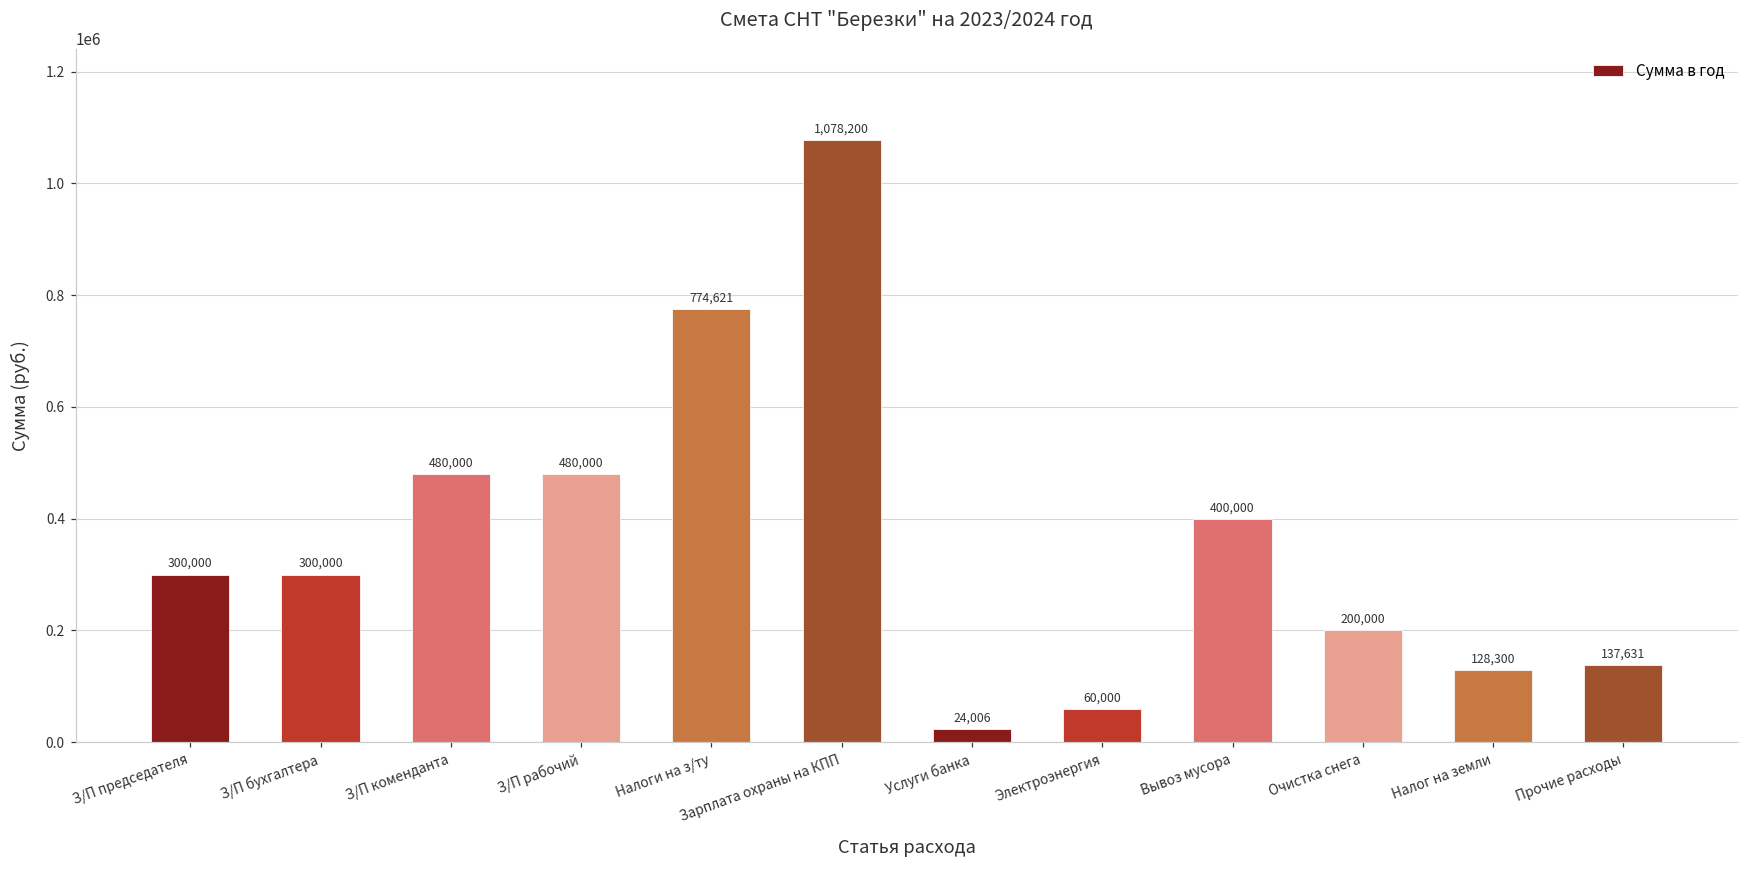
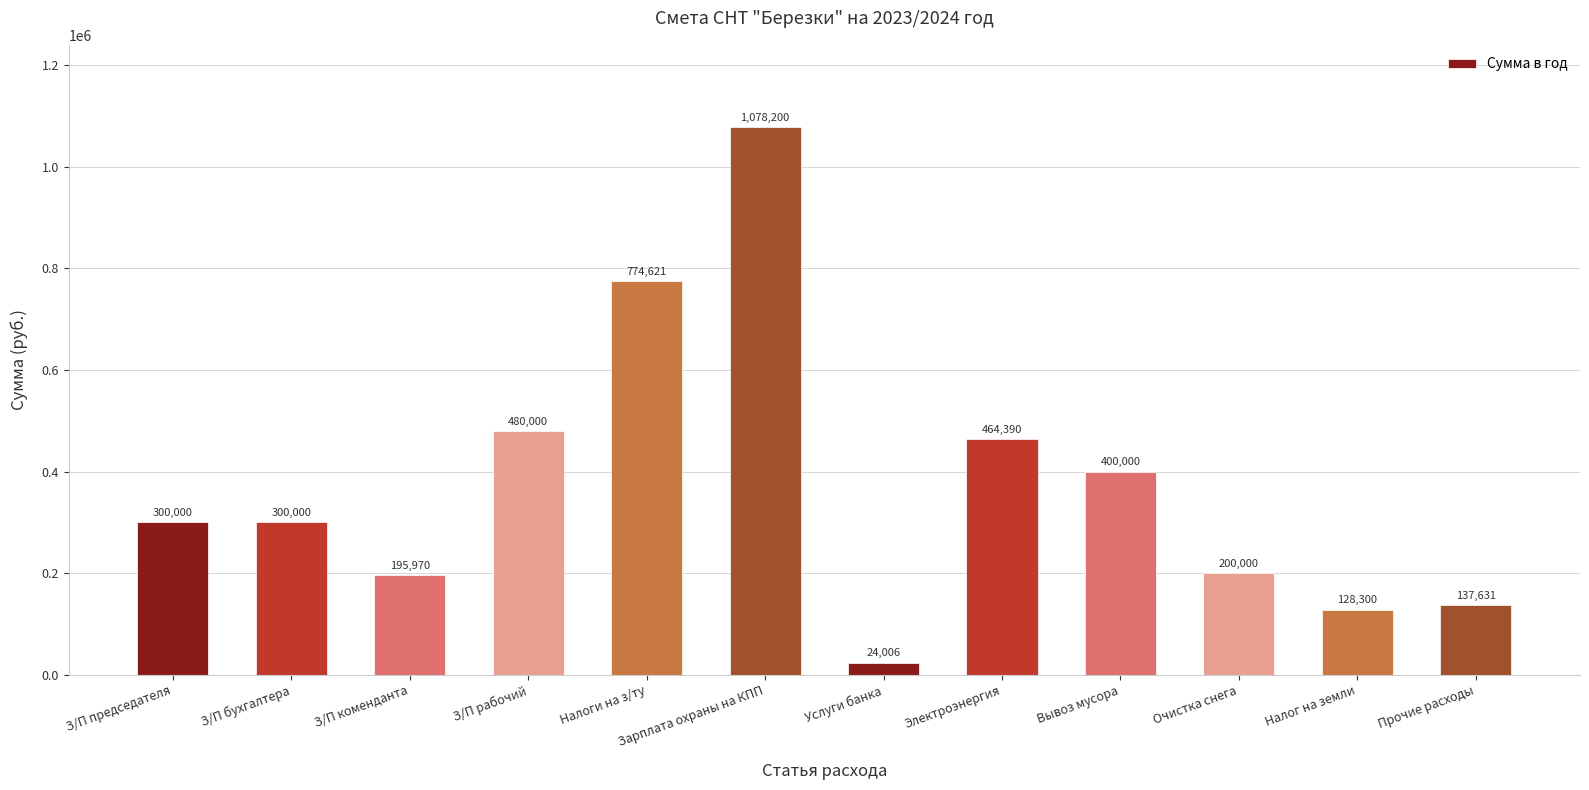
  {
    "З/П председателя": "300,000",
    "З/П бухгалтера": "300,000",
-   "З/П коменданта": "480,000",
+   "З/П коменданта": "195,970",
    "З/П рабочий": "480,000",
    "Налоги на з/ту": "774,621",
    "Зарплата охраны на КПП": "1,078,200",
    "Услуги банка": "24,006",
-   "Электроэнергия": "60,000",
+   "Электроэнергия": "464,390",
    "Вывоз мусора": "400,000",
    "Очистка снега": "200,000",
    "Налог на земли": "128,300",
    "Прочие расходы": "137,631"
  }
